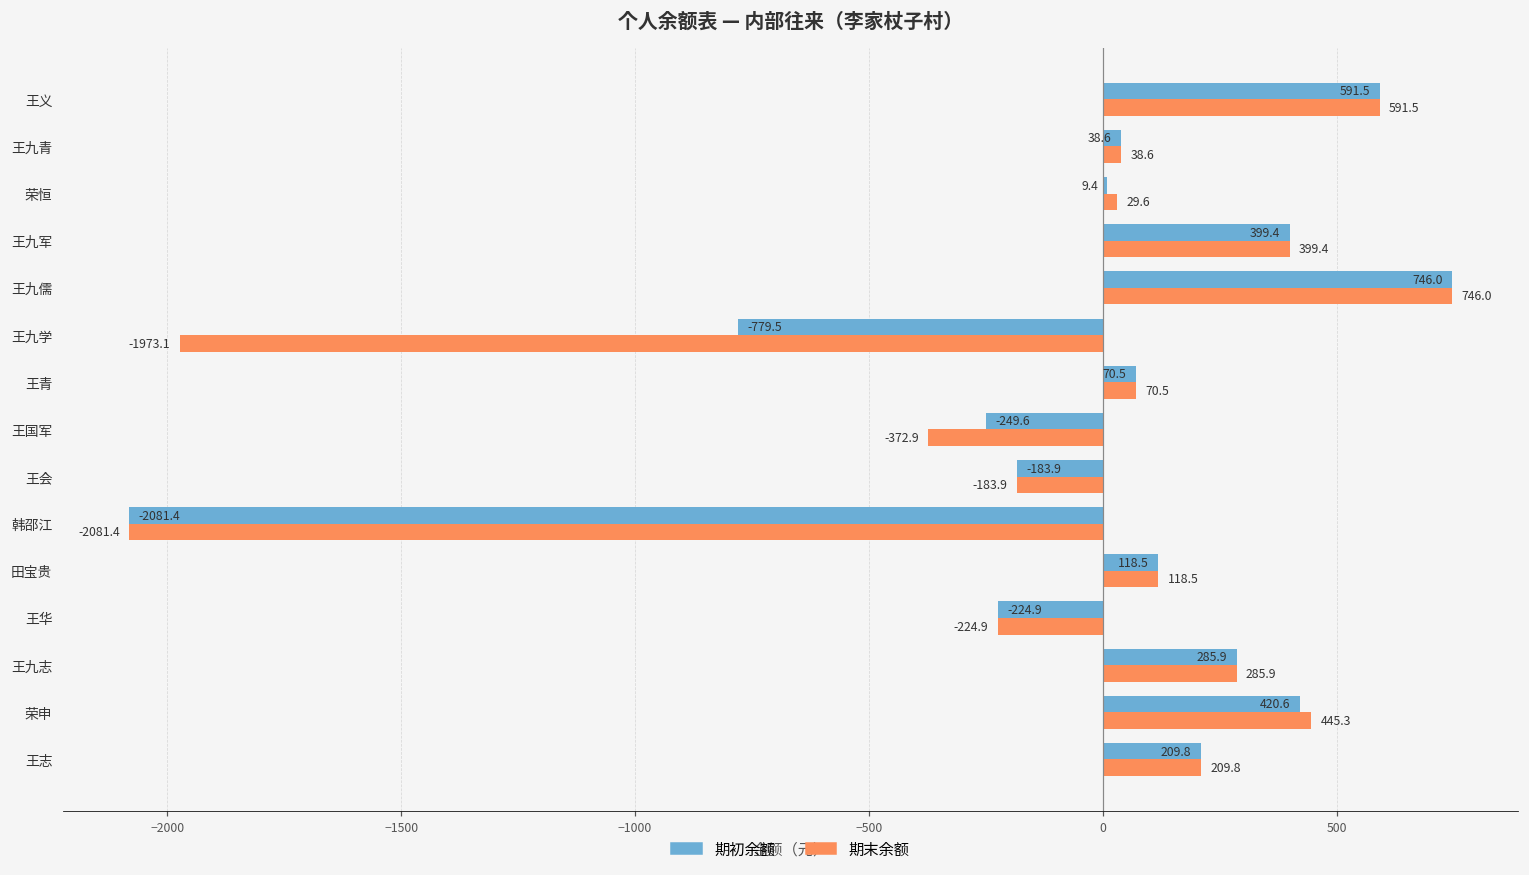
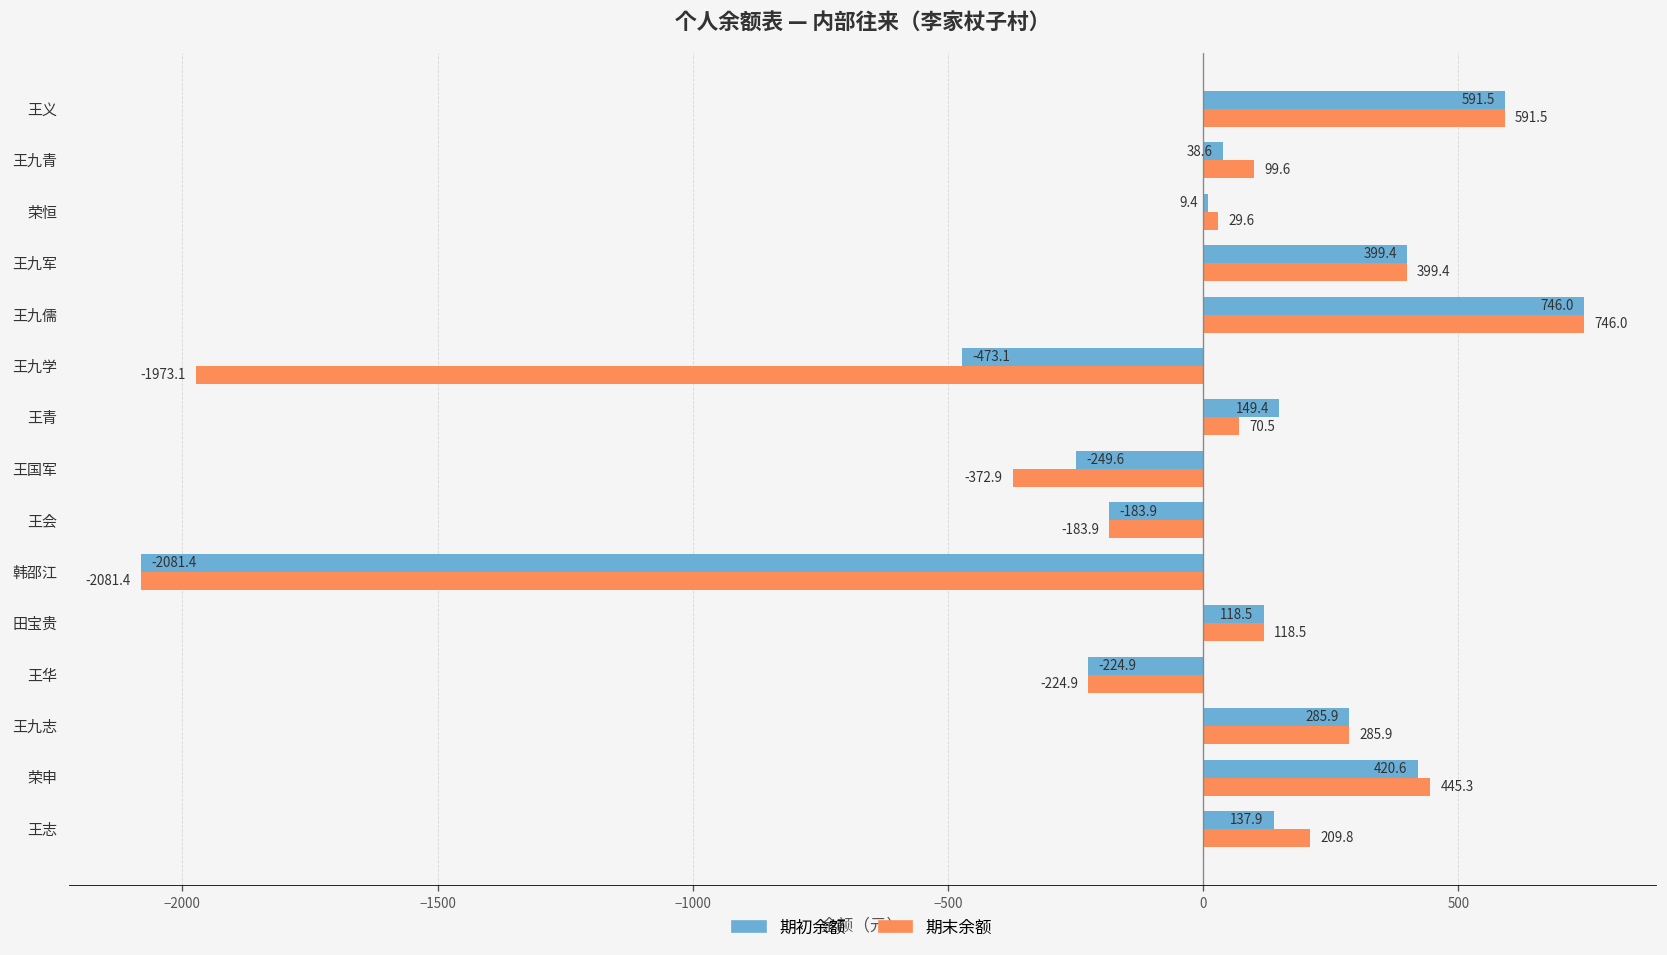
  {
    "期初余额": {
      "王义": 591.5,
      "王九青": 38.6,
      "荣恒": 9.4,
      "王九军": 399.4,
      "王九儒": 746.0,
-     "王九学": -779.5,
-     "王青": 70.5,
+     "王九学": -473.1,
+     "王青": 149.4,
      "王国军": -249.6,
      "王会": -183.9,
      "韩邵江": -2081.4,
      "田宝贵": 118.5,
      "王华": -224.9,
      "王九志": 285.9,
      "荣申": 420.6,
-     "王志": 209.8
+     "王志": 137.9
    },
    "期末余额": {
      "王义": 591.5,
-     "王九青": 38.6,
+     "王九青": 99.6,
      "荣恒": 29.6,
      "王九军": 399.4,
      "王九儒": 746.0,
      "王九学": -1973.1,
      "王青": 70.5,
      "王国军": -372.9,
      "王会": -183.9,
      "韩邵江": -2081.4,
      "田宝贵": 118.5,
      "王华": -224.9,
      "王九志": 285.9,
      "荣申": 445.3,
      "王志": 209.8
    }
  }
